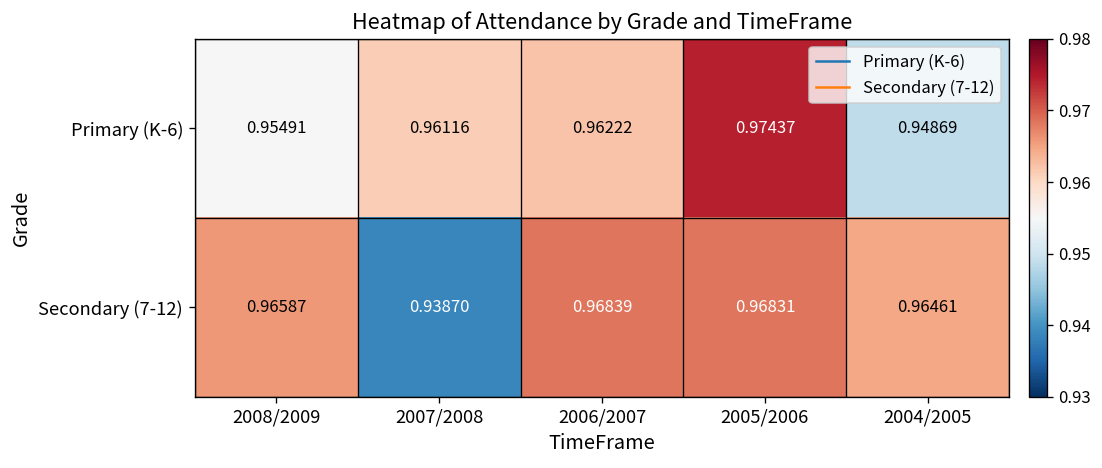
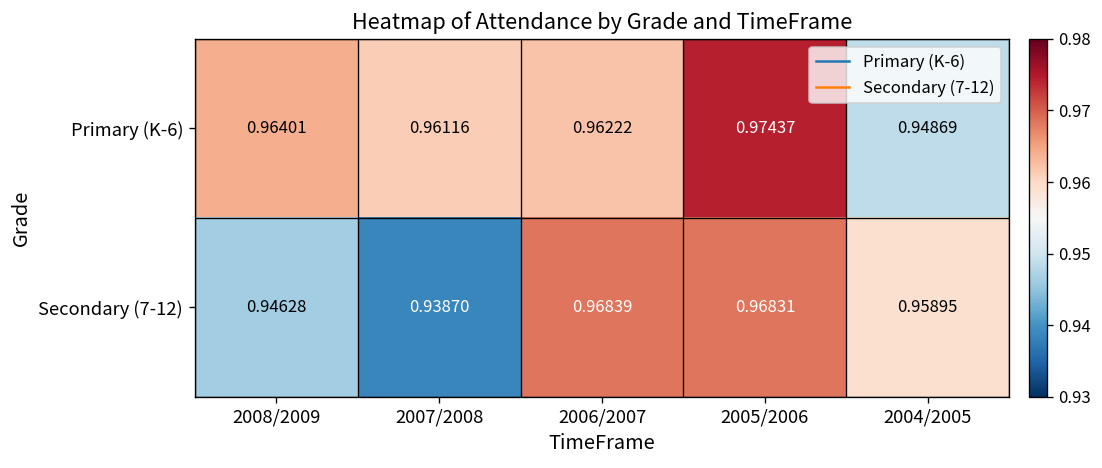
  {
    "Primary (K-6)": {
-     "2008/2009": 0.95491,
+     "2008/2009": 0.96401,
      "2007/2008": 0.96116,
      "2006/2007": 0.96222,
      "2005/2006": 0.97437,
      "2004/2005": 0.94869
    },
    "Secondary (7-12)": {
-     "2008/2009": 0.96587,
+     "2008/2009": 0.94628,
      "2007/2008": 0.93870,
      "2006/2007": 0.96839,
      "2005/2006": 0.96831,
-     "2004/2005": 0.96461
+     "2004/2005": 0.95895
    }
  }
